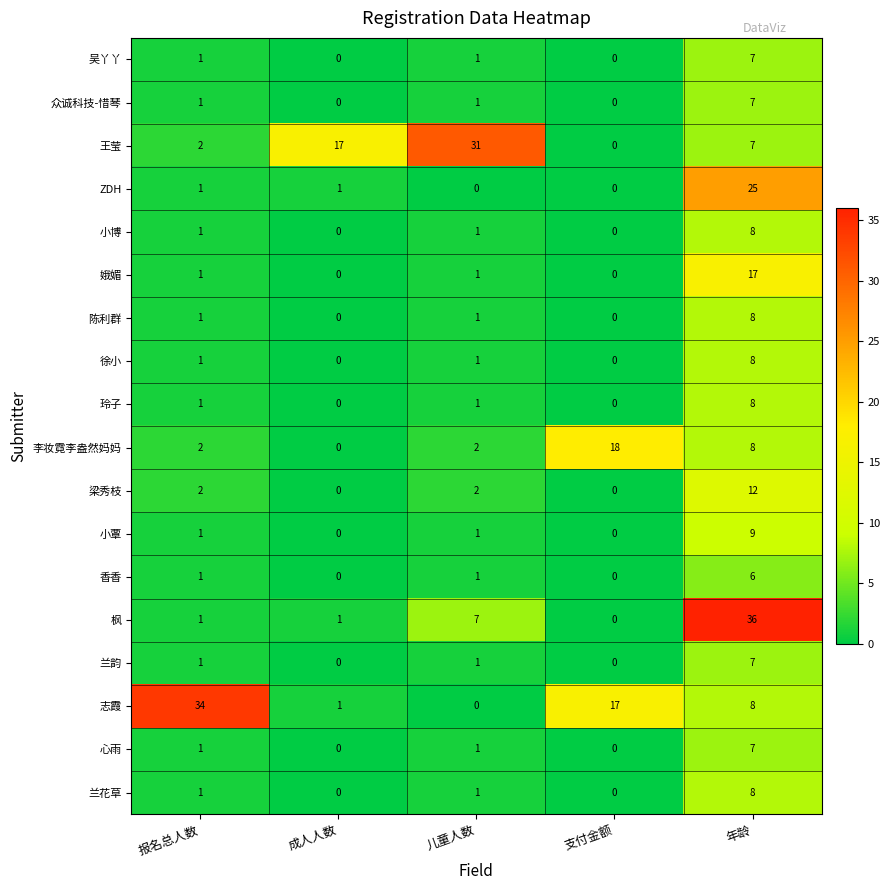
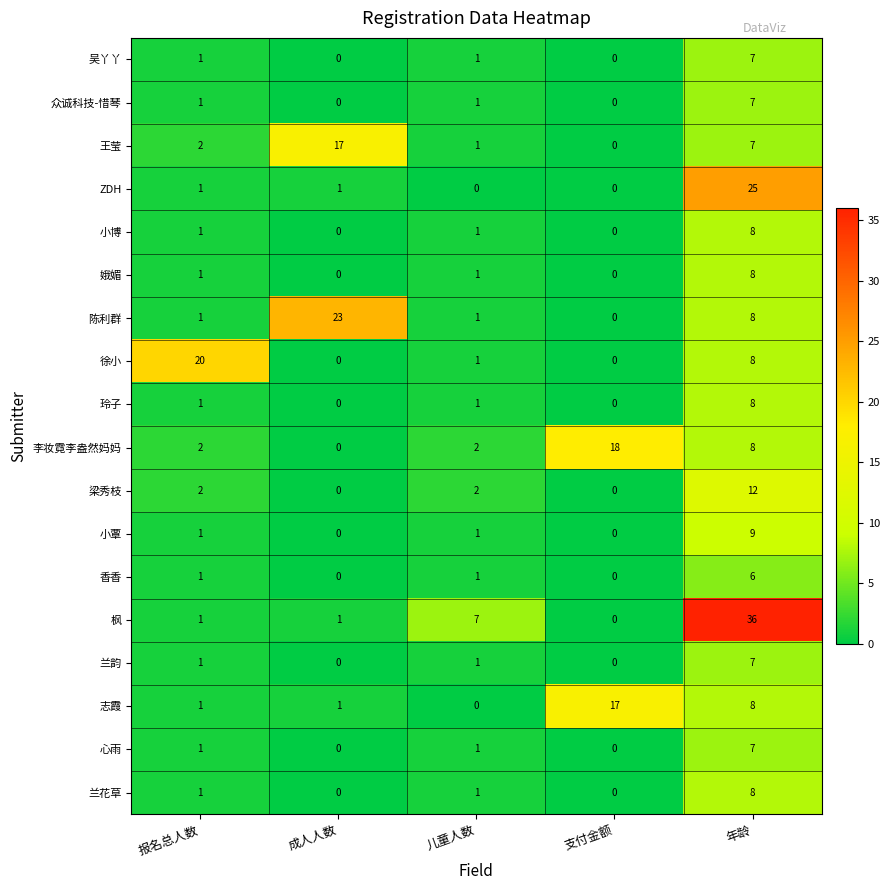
  {
    "吴丫丫": {
      "报名总人数": 1,
      "成人人数": 0,
      "儿童人数": 1,
      "支付金额": 0,
      "年龄": 7
    },
    "众诚科技-惜琴": {
      "报名总人数": 1,
      "成人人数": 0,
      "儿童人数": 1,
      "支付金额": 0,
      "年龄": 7
    },
    "王莹": {
      "报名总人数": 2,
      "成人人数": 17,
-     "儿童人数": 31,
+     "儿童人数": 1,
      "支付金额": 0,
      "年龄": 7
    },
    "ZDH": {
      "报名总人数": 1,
      "成人人数": 1,
      "儿童人数": 0,
      "支付金额": 0,
      "年龄": 25
    },
    "小博": {
      "报名总人数": 1,
      "成人人数": 0,
      "儿童人数": 1,
      "支付金额": 0,
      "年龄": 8
    },
    "娥媚": {
      "报名总人数": 1,
      "成人人数": 0,
      "儿童人数": 1,
      "支付金额": 0,
-     "年龄": 17
+     "年龄": 8
    },
    "陈利群": {
      "报名总人数": 1,
-     "成人人数": 0,
+     "成人人数": 23,
      "儿童人数": 1,
      "支付金额": 0,
      "年龄": 8
    },
    "徐小": {
-     "报名总人数": 1,
+     "报名总人数": 20,
      "成人人数": 0,
      "儿童人数": 1,
      "支付金额": 0,
      "年龄": 8
    },
    "玲子": {
      "报名总人数": 1,
      "成人人数": 0,
      "儿童人数": 1,
      "支付金额": 0,
      "年龄": 8
    },
    "李妆霓李盎然妈妈": {
      "报名总人数": 2,
      "成人人数": 0,
      "儿童人数": 2,
      "支付金额": 18,
      "年龄": 8
    },
    "梁秀枝": {
      "报名总人数": 2,
      "成人人数": 0,
      "儿童人数": 2,
      "支付金额": 0,
      "年龄": 12
    },
    "小覃": {
      "报名总人数": 1,
      "成人人数": 0,
      "儿童人数": 1,
      "支付金额": 0,
      "年龄": 9
    },
    "香香": {
      "报名总人数": 1,
      "成人人数": 0,
      "儿童人数": 1,
      "支付金额": 0,
      "年龄": 6
    },
    "枫": {
      "报名总人数": 1,
      "成人人数": 1,
      "儿童人数": 7,
      "支付金额": 0,
      "年龄": 36
    },
    "兰韵": {
      "报名总人数": 1,
      "成人人数": 0,
      "儿童人数": 1,
      "支付金额": 0,
      "年龄": 7
    },
    "志霞": {
-     "报名总人数": 34,
+     "报名总人数": 1,
      "成人人数": 1,
      "儿童人数": 0,
      "支付金额": 17,
      "年龄": 8
    },
    "心雨": {
      "报名总人数": 1,
      "成人人数": 0,
      "儿童人数": 1,
      "支付金额": 0,
      "年龄": 7
    },
    "兰花草": {
      "报名总人数": 1,
      "成人人数": 0,
      "儿童人数": 1,
      "支付金额": 0,
      "年龄": 8
    }
  }
